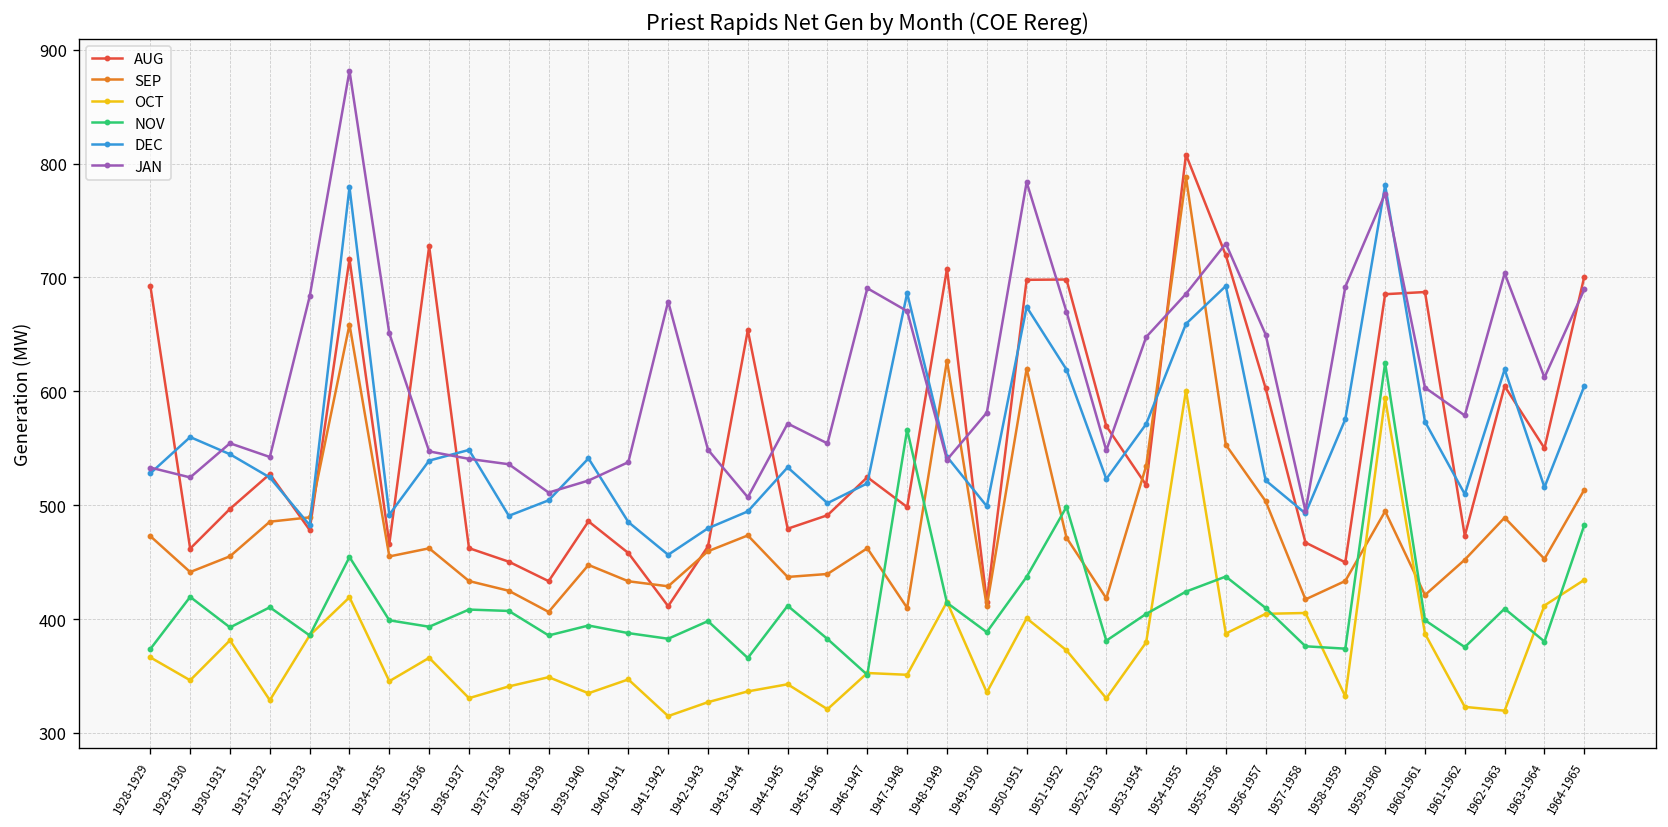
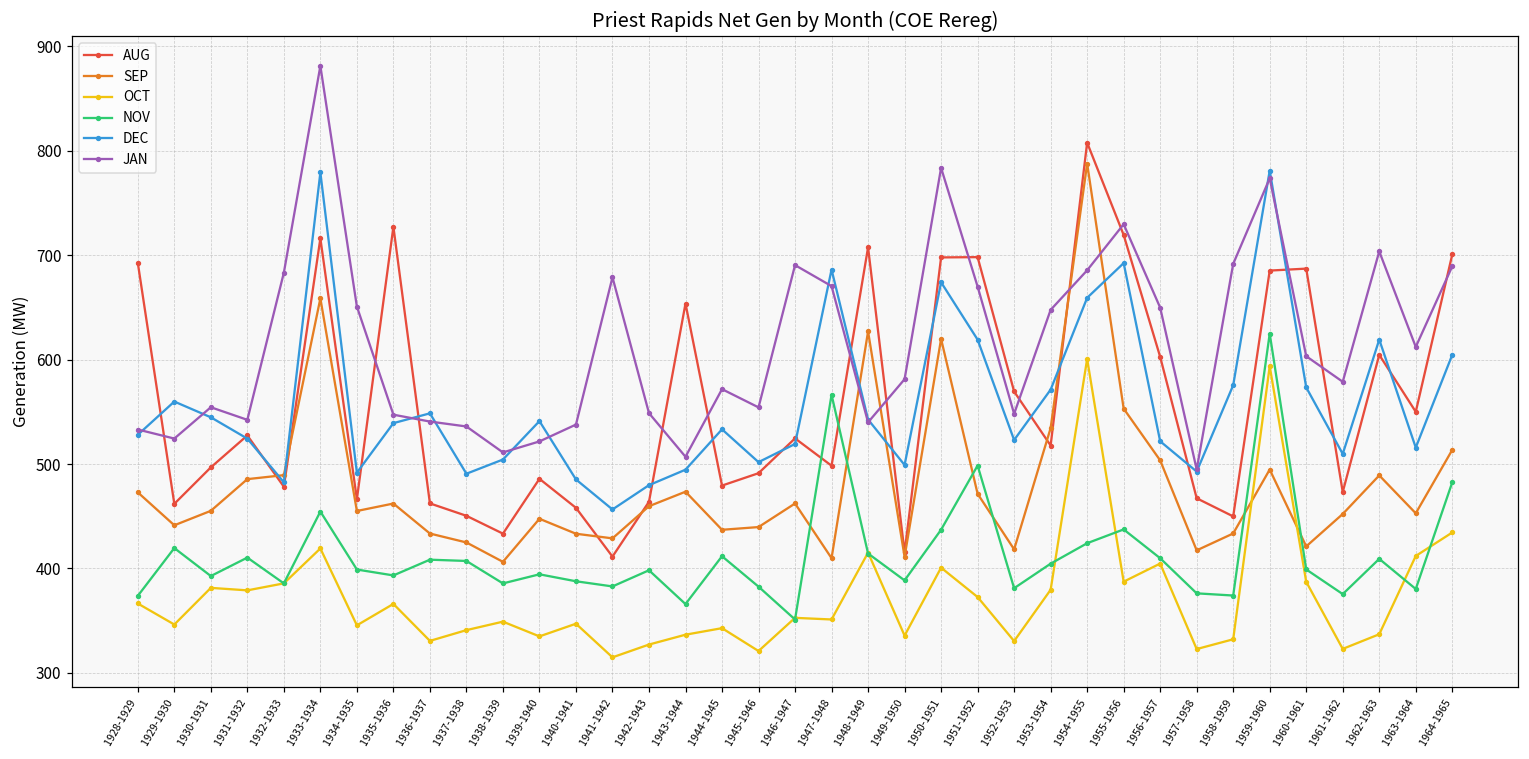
  {
    "OCT": {
      "1928-1929": 370,
      "1929-1930": 350,
      "1930-1931": 380,
-     "1931-1932": 330,
+     "1931-1932": 380,
      "1933-1934": 420,
      "1934-1935": 350,
      "1935-1936": 370,
      "1936-1937": 330,
      "1937-1938": 340,
      "1938-1939": 350,
      "1939-1940": 330,
      "1940-1941": 350,
      "1941-1942": 310,
      "1942-1943": 330,
      "1943-1944": 340,
      "1944-1945": 340,
      "1945-1946": 320,
      "1947-1948": 350,
      "1949-1950": 340,
      "1950-1951": 400,
      "1951-1952": 370,
      "1952-1953": 330,
      "1953-1954": 380,
      "1954-1955": 600,
      "1955-1956": 390,
      "1956-1957": 400,
-     "1957-1958": 410,
+     "1957-1958": 320,
      "1958-1959": 330,
      "1959-1960": 590,
      "1960-1961": 390,
      "1961-1962": 320,
-     "1962-1963": 320,
+     "1962-1963": 340,
      "1963-1964": 410,
      "1964-1965": 430
    },
    "NOV": {
      "1928-1929": 370,
      "1929-1930": 420,
      "1930-1931": 390,
      "1931-1932": 410,
      "1933-1934": 450,
      "1934-1935": 400,
      "1935-1936": 390,
      "1936-1937": 410,
      "1937-1938": 410,
      "1938-1939": 390,
      "1939-1940": 390,
      "1940-1941": 390,
      "1941-1942": 380,
      "1942-1943": 400,
      "1943-1944": 370,
      "1944-1945": 410,
      "1945-1946": 380,
      "1947-1948": 570,
      "1949-1950": 390,
      "1950-1951": 440,
      "1951-1952": 500,
      "1952-1953": 380,
      "1953-1954": 400,
      "1954-1955": 420,
      "1955-1956": 440,
      "1956-1957": 410,
      "1957-1958": 380,
      "1958-1959": 370,
      "1959-1960": 620,
      "1960-1961": 400,
      "1961-1962": 380,
      "1962-1963": 410,
      "1963-1964": 380,
      "1964-1965": 480
    },
    "DEC": {
      "1928-1929": 530,
      "1929-1930": 560,
      "1930-1931": 540,
      "1931-1932": 520,
      "1932-1933": 480,
      "1933-1934": 780,
      "1934-1935": 490,
      "1935-1936": 540,
      "1936-1937": 550,
      "1937-1938": 490,
      "1938-1939": 500,
      "1939-1940": 540,
      "1940-1941": 490,
      "1941-1942": 460,
      "1942-1943": 480,
      "1943-1944": 490,
      "1944-1945": 530,
      "1945-1946": 500,
      "1946-1947": 520,
      "1947-1948": 690,
      "1949-1950": 500,
      "1950-1951": 670,
      "1951-1952": 620,
      "1952-1953": 520,
      "1953-1954": 570,
      "1954-1955": 660,
      "1955-1956": 690,
      "1956-1957": 520,
      "1958-1959": 580,
      "1959-1960": 780,
      "1960-1961": 570,
      "1961-1962": 510,
      "1962-1963": 620,
      "1963-1964": 520,
      "1964-1965": 600
    },
    "JAN": {
      "1928-1929": 530,
      "1929-1930": 520,
      "1930-1931": 550,
      "1931-1932": 540,
      "1932-1933": 680,
      "1933-1934": 880,
      "1934-1935": 650,
      "1935-1936": 550,
      "1936-1937": 540,
      "1937-1938": 540,
      "1938-1939": 510,
      "1939-1940": 520,
      "1940-1941": 540,
      "1941-1942": 680,
      "1942-1943": 550,
      "1943-1944": 510,
      "1944-1945": 570,
      "1945-1946": 550,
      "1946-1947": 690,
      "1947-1948": 670,
      "1949-1950": 580,
      "1950-1951": 780,
      "1951-1952": 670,
      "1952-1953": 550,
      "1953-1954": 650,
      "1954-1955": 690,
      "1955-1956": 730,
      "1956-1957": 650,
      "1958-1959": 690,
      "1959-1960": 770,
      "1960-1961": 600,
      "1961-1962": 580,
      "1962-1963": 700,
      "1963-1964": 610,
      "1964-1965": 690
    }
  }
